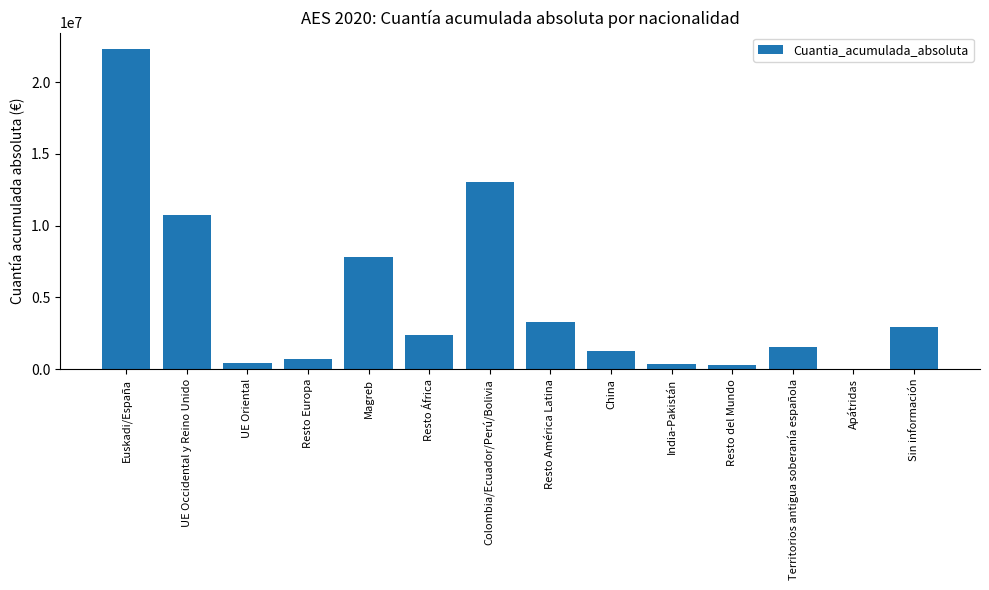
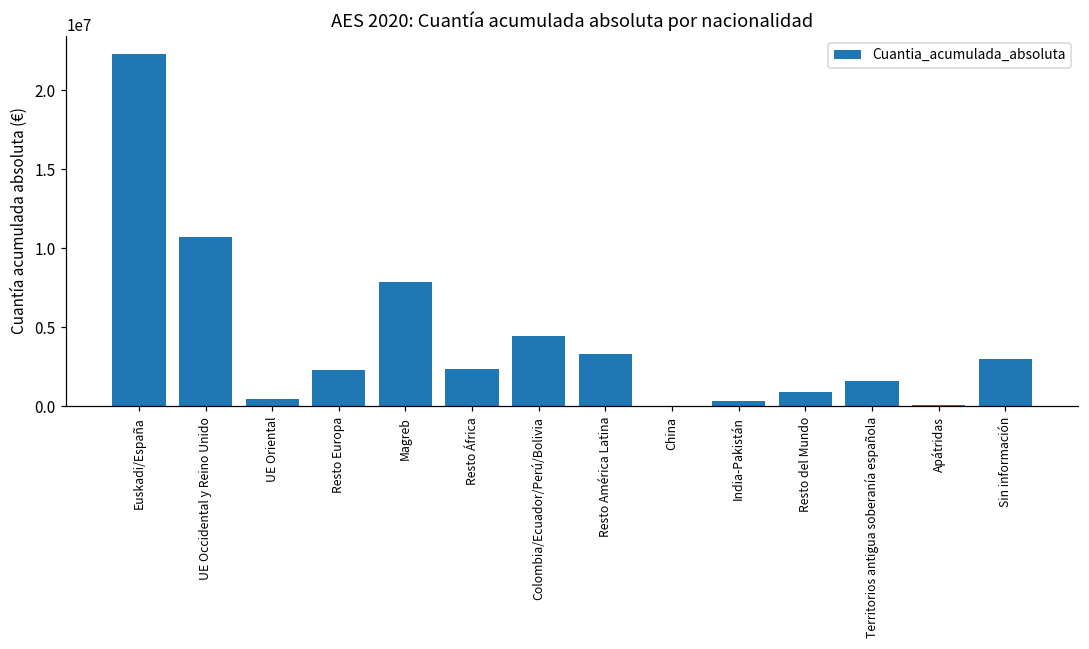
  {
    "Euskadi/España": 22300000,
    "UE Occidental y Reino Unido": 10700000,
    "UE Oriental": 500000,
-   "Resto Europa": 700000,
+   "Resto Europa": 2300000,
    "Magreb": 7800000,
    "Resto África": 2300000,
-   "Colombia/Ecuador/Perú/Bolivia": 13000000,
+   "Colombia/Ecuador/Perú/Bolivia": 4400000,
    "Resto América Latina": 3300000,
-   "China": 1300000,
+   "China": 0,
    "India-Pakistán": 300000,
-   "Resto del Mundo": 300000,
+   "Resto del Mundo": 900000,
    "Territorios antigua soberanía española": 1600000,
    "Sin información": 3000000
  }
